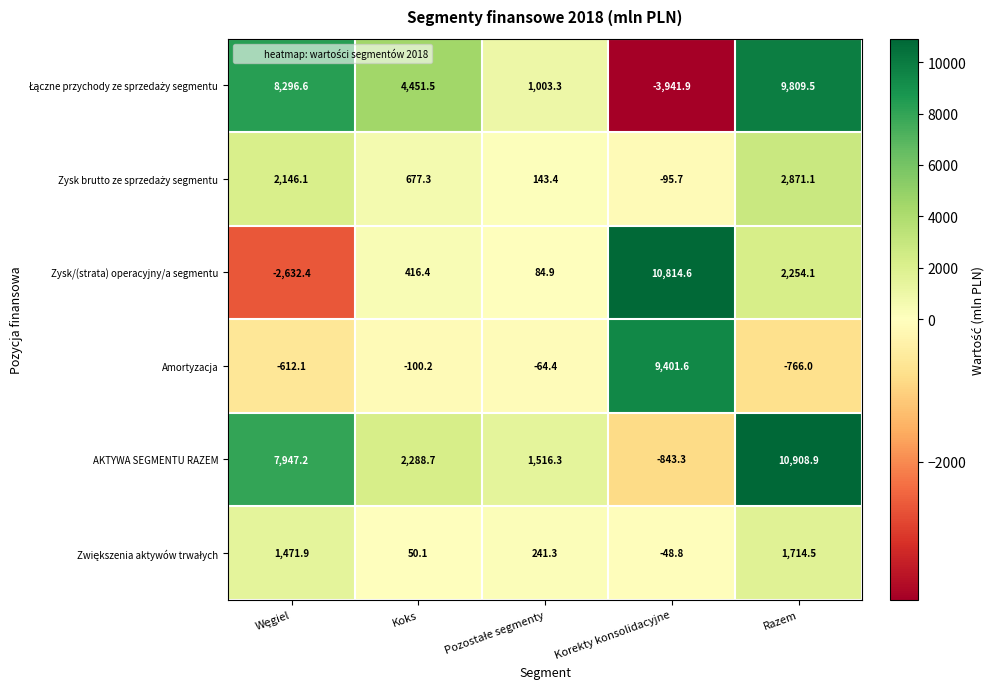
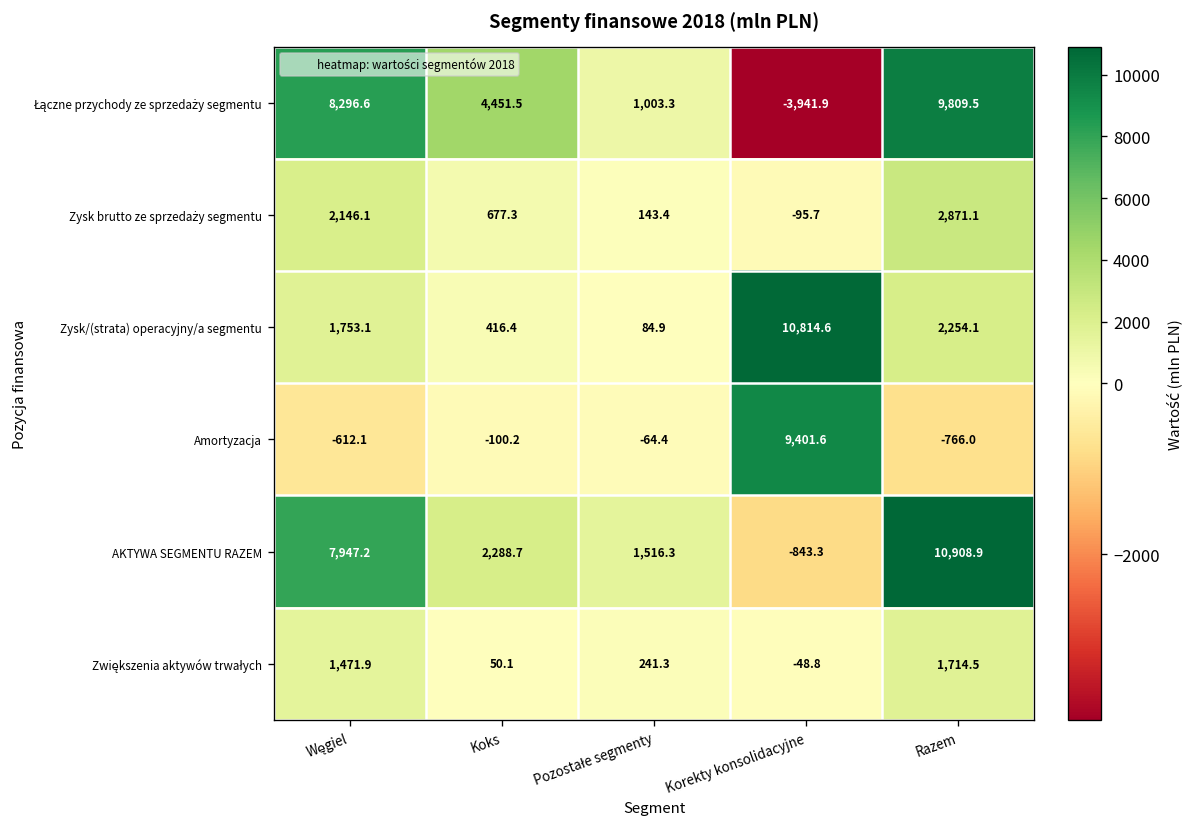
  {
    "Łączne przychody ze sprzedaży segmentu": {
      "Węgiel": "8,296.6",
      "Koks": "4,451.5",
      "Pozostałe segmenty": "1,003.3",
      "Korekty konsolidacyjne": "-3,941.9",
      "Razem": "9,809.5"
    },
    "Zysk brutto ze sprzedaży segmentu": {
      "Węgiel": "2,146.1",
      "Koks": "677.3",
      "Pozostałe segmenty": "143.4",
      "Korekty konsolidacyjne": "-95.7",
      "Razem": "2,871.1"
    },
    "Zysk/(strata) operacyjny/a segmentu": {
-     "Węgiel": "-2,632.4",
+     "Węgiel": "1,753.1",
      "Koks": "416.4",
      "Pozostałe segmenty": "84.9",
      "Korekty konsolidacyjne": "10,814.6",
      "Razem": "2,254.1"
    },
    "Amortyzacja": {
      "Węgiel": "-612.1",
      "Koks": "-100.2",
      "Pozostałe segmenty": "-64.4",
      "Korekty konsolidacyjne": "9,401.6",
      "Razem": "-766.0"
    },
    "AKTYWA SEGMENTU RAZEM": {
      "Węgiel": "7,947.2",
      "Koks": "2,288.7",
      "Pozostałe segmenty": "1,516.3",
      "Korekty konsolidacyjne": "-843.3",
      "Razem": "10,908.9"
    },
    "Zwiększenia aktywów trwałych": {
      "Węgiel": "1,471.9",
      "Koks": "50.1",
      "Pozostałe segmenty": "241.3",
      "Korekty konsolidacyjne": "-48.8",
      "Razem": "1,714.5"
    }
  }
